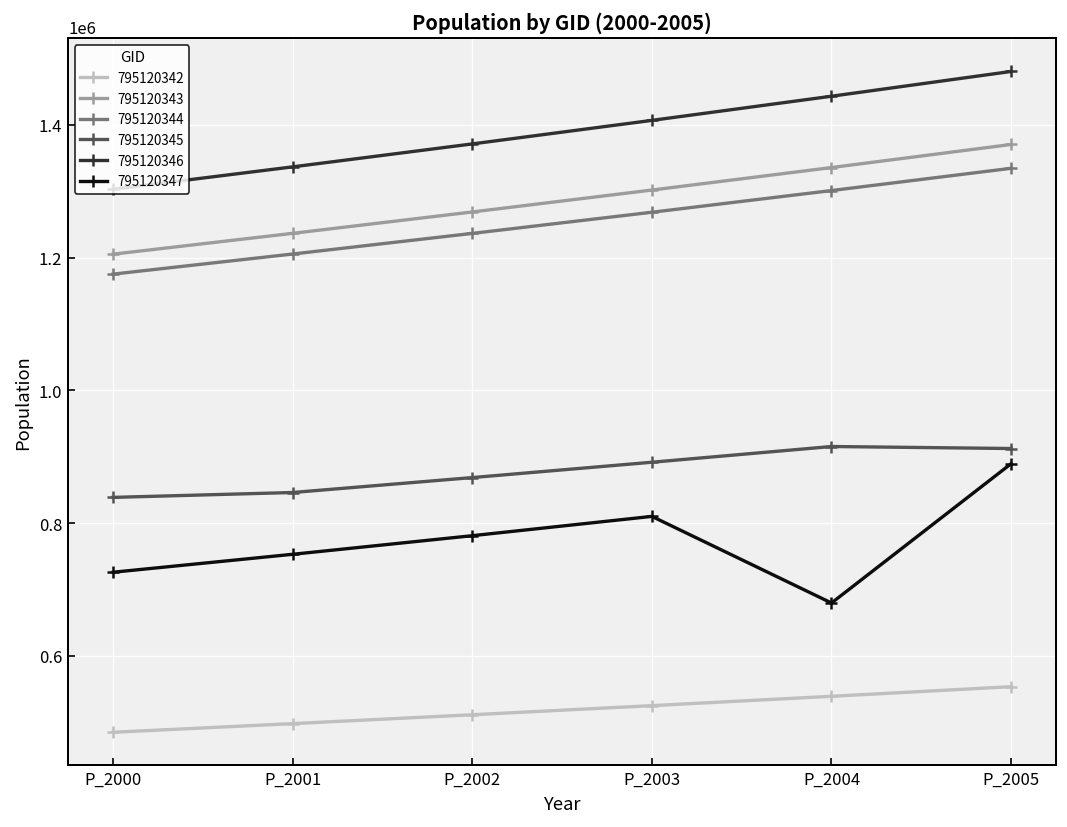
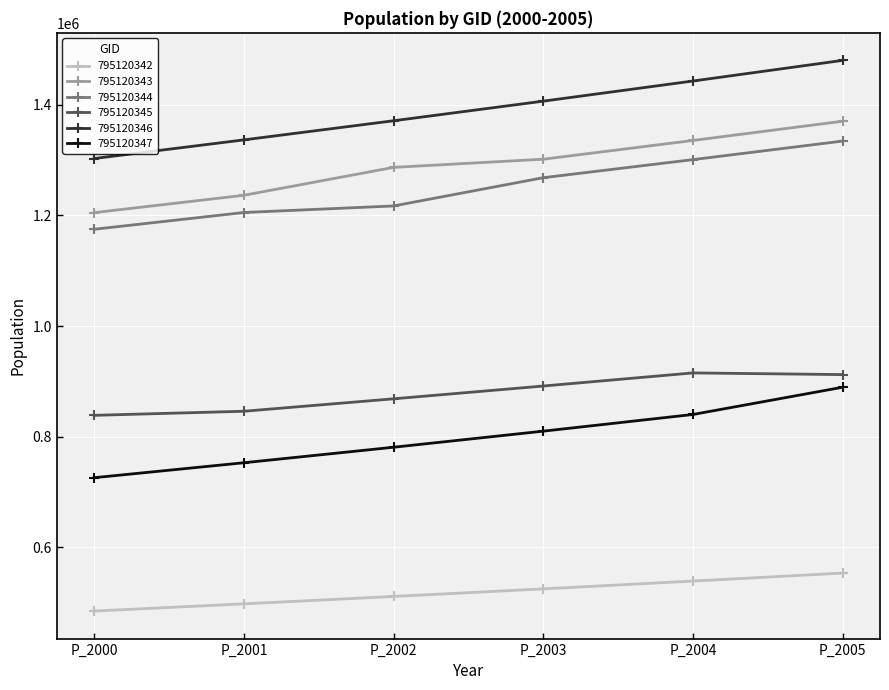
  {
    "795120342": {
      "P_2000": 480000,
      "P_2001": 500000,
      "P_2002": 510000,
      "P_2003": 520000,
      "P_2004": 540000,
      "P_2005": 550000
    },
    "795120343": {
      "P_2000": 1210000,
      "P_2001": 1240000,
-     "P_2002": 1270000,
+     "P_2002": 1290000,
      "P_2003": 1300000,
      "P_2004": 1340000,
      "P_2005": 1370000
    },
    "795120344": {
      "P_2000": 1180000,
      "P_2001": 1210000,
-     "P_2002": 1240000,
+     "P_2002": 1220000,
      "P_2003": 1270000,
      "P_2004": 1300000,
      "P_2005": 1330000
    },
    "795120345": {
      "P_2000": 840000,
      "P_2001": 850000,
      "P_2002": 870000,
      "P_2003": 890000,
      "P_2004": 920000,
      "P_2005": 910000
    },
    "795120346": {
      "P_2000": 1300000,
      "P_2001": 1340000,
      "P_2002": 1370000,
      "P_2003": 1410000,
      "P_2004": 1440000,
      "P_2005": 1480000
    },
    "795120347": {
      "P_2000": 730000,
      "P_2001": 750000,
      "P_2002": 780000,
      "P_2003": 810000,
-     "P_2004": 680000,
+     "P_2004": 840000,
      "P_2005": 890000
    }
  }
